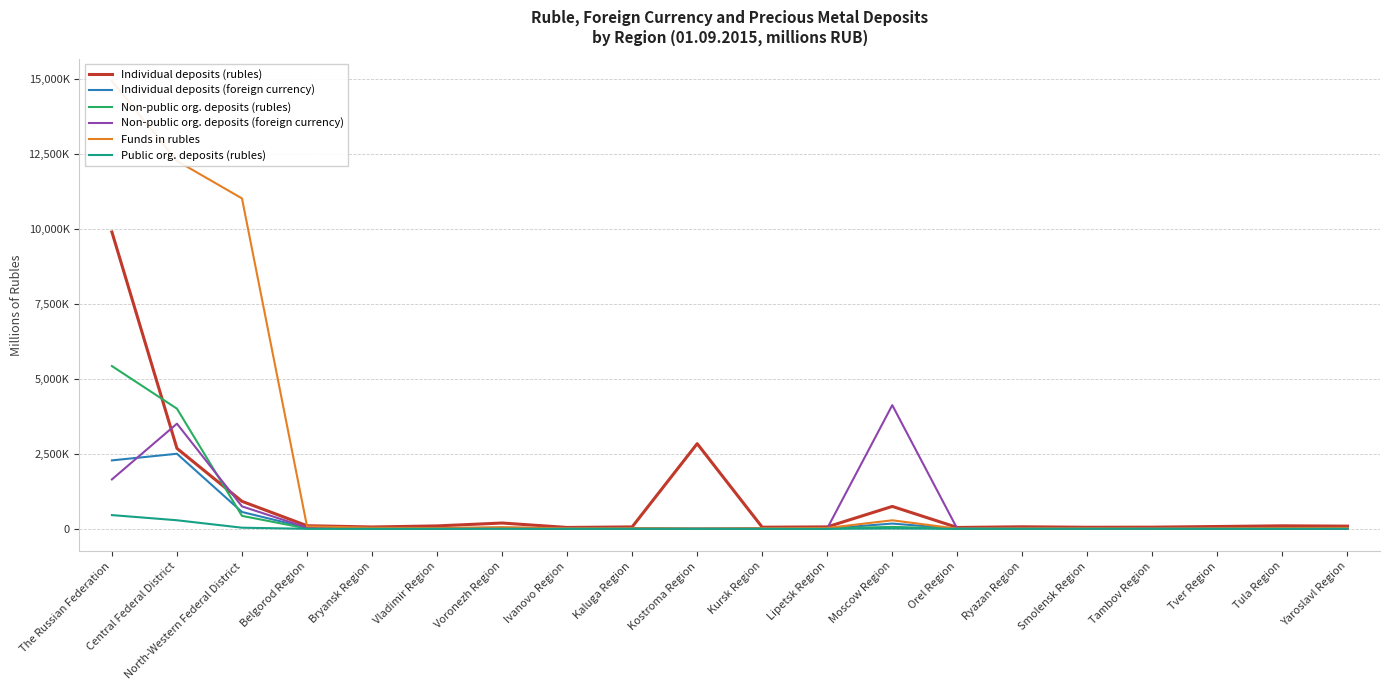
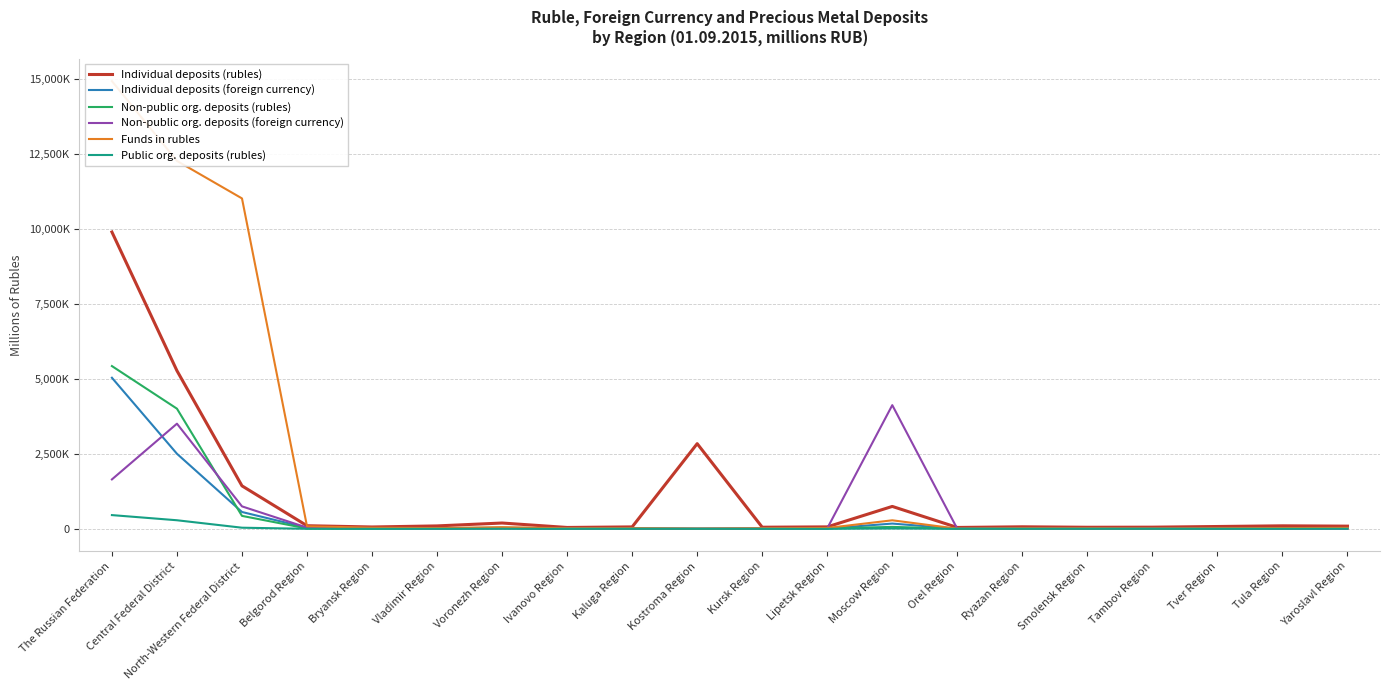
  {
    "Individual deposits (rubles)": {
      "The Russian Federation": "9,900,000",
-     "Central Federal District": "2,700,000",
-     "North-Western Federal District": "900,000",
+     "Central Federal District": "5,300,000",
+     "North-Western Federal District": "1,400,000",
      "Voronezh Region": "200,000",
      "Kostroma Region": "2,800,000",
      "Moscow Region": "700,000"
    },
    "Individual deposits (foreign currency)": {
-     "The Russian Federation": "2,300,000",
+     "The Russian Federation": "5,000,000",
      "Central Federal District": "2,500,000",
      "North-Western Federal District": "600,000",
      "Moscow Region": "200,000"
    },
    "Non-public org. deposits (foreign currency)": {
      "The Russian Federation": "1,600,000",
      "Central Federal District": "3,500,000",
      "North-Western Federal District": "700,000",
      "Moscow Region": "4,100,000"
    },
    "Funds in rubles": {
      "North-Western Federal District": "11,000,000",
      "Moscow Region": "300,000"
    }
  }
